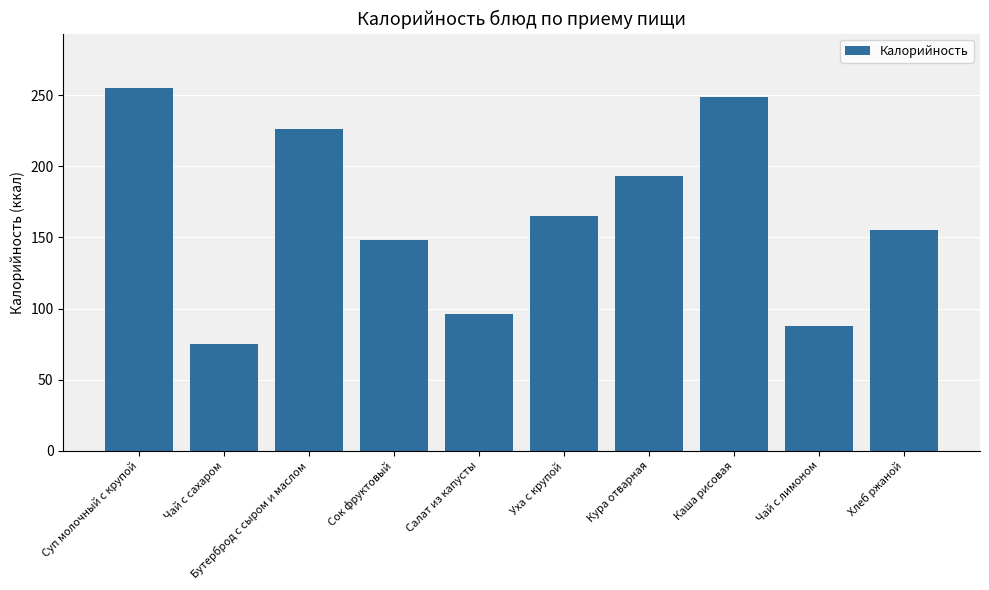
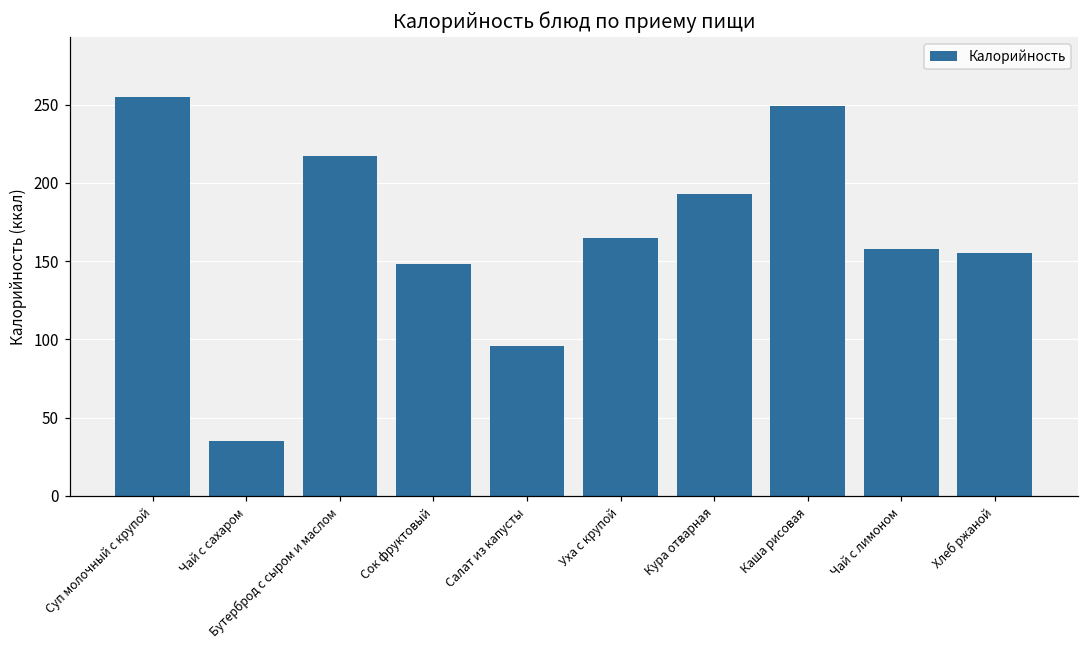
  {
    "Суп молочный с крупой": 255,
-   "Чай с сахаром": 75,
-   "Бутерброд с сыром и маслом": 226,
+   "Чай с сахаром": 35,
+   "Бутерброд с сыром и маслом": 217,
    "Сок фруктовый": 148,
    "Салат из капусты": 96,
    "Уха с крупой": 165,
    "Кура отварная": 193,
    "Каша рисовая": 249,
-   "Чай с лимоном": 88,
+   "Чай с лимоном": 158,
    "Хлеб ржаной": 155
  }
